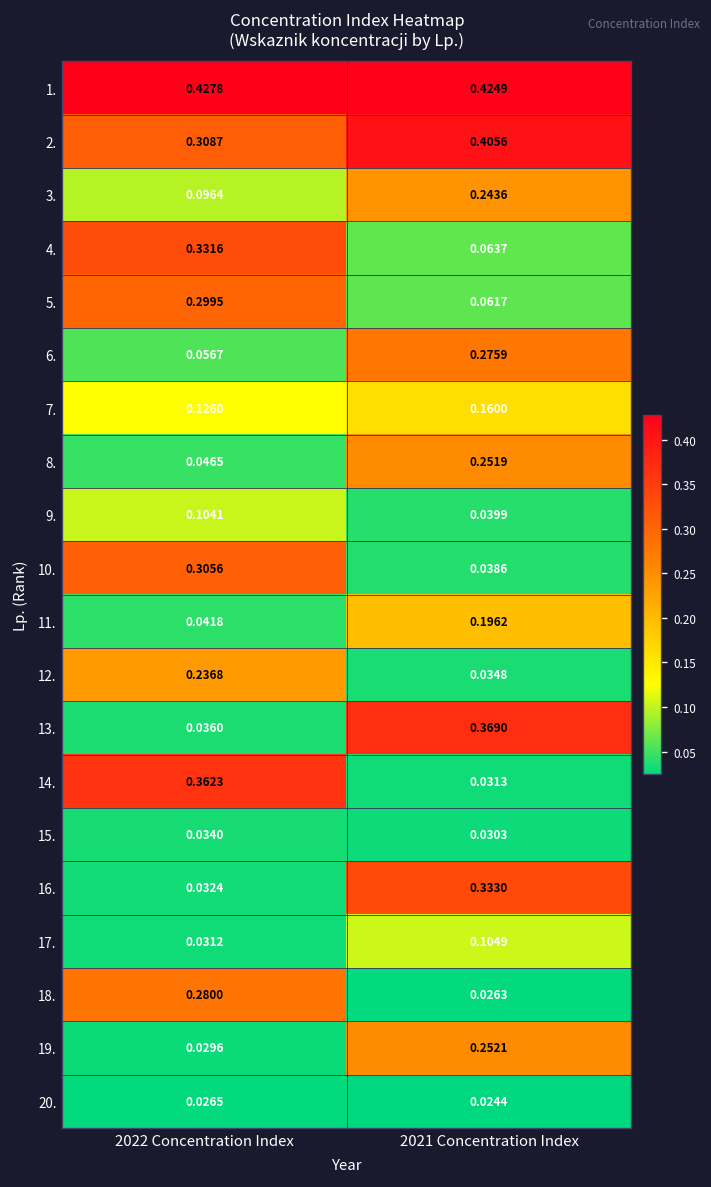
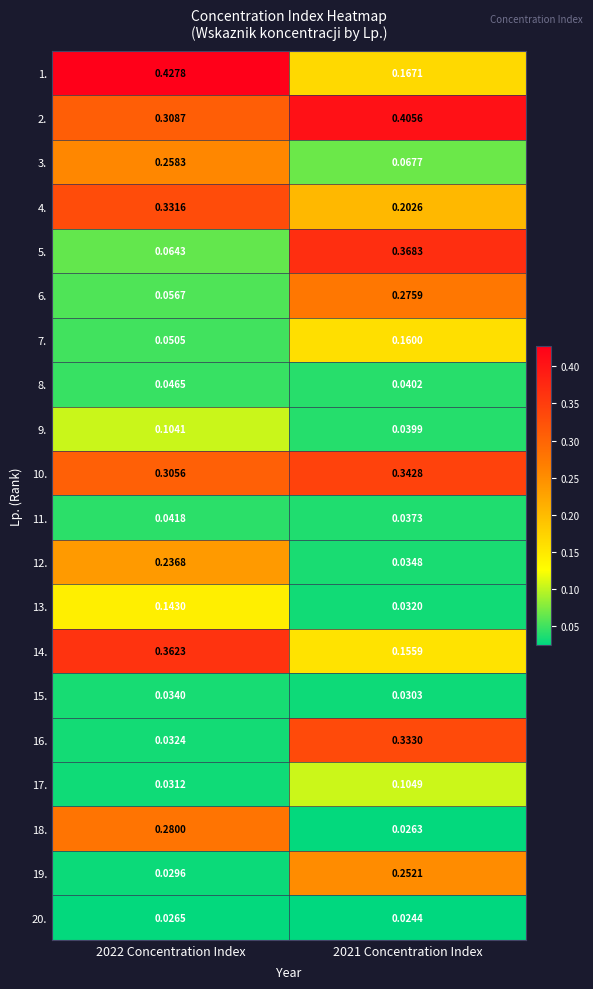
  {
    "1.": {
      "2022 Concentration Index": 0.4278,
-     "2021 Concentration Index": 0.4249
+     "2021 Concentration Index": 0.1671
    },
    "2.": {
      "2022 Concentration Index": 0.3087,
      "2021 Concentration Index": 0.4056
    },
    "3.": {
-     "2022 Concentration Index": 0.0964,
-     "2021 Concentration Index": 0.2436
+     "2022 Concentration Index": 0.2583,
+     "2021 Concentration Index": 0.0677
    },
    "4.": {
      "2022 Concentration Index": 0.3316,
-     "2021 Concentration Index": 0.0637
+     "2021 Concentration Index": 0.2026
    },
    "5.": {
-     "2022 Concentration Index": 0.2995,
-     "2021 Concentration Index": 0.0617
+     "2022 Concentration Index": 0.0643,
+     "2021 Concentration Index": 0.3683
    },
    "6.": {
      "2022 Concentration Index": 0.0567,
      "2021 Concentration Index": 0.2759
    },
    "7.": {
-     "2022 Concentration Index": 0.1260,
+     "2022 Concentration Index": 0.0505,
      "2021 Concentration Index": 0.1600
    },
    "8.": {
      "2022 Concentration Index": 0.0465,
-     "2021 Concentration Index": 0.2519
+     "2021 Concentration Index": 0.0402
    },
    "9.": {
      "2022 Concentration Index": 0.1041,
      "2021 Concentration Index": 0.0399
    },
    "10.": {
      "2022 Concentration Index": 0.3056,
-     "2021 Concentration Index": 0.0386
+     "2021 Concentration Index": 0.3428
    },
    "11.": {
      "2022 Concentration Index": 0.0418,
-     "2021 Concentration Index": 0.1962
+     "2021 Concentration Index": 0.0373
    },
    "12.": {
      "2022 Concentration Index": 0.2368,
      "2021 Concentration Index": 0.0348
    },
    "13.": {
-     "2022 Concentration Index": 0.0360,
-     "2021 Concentration Index": 0.3690
+     "2022 Concentration Index": 0.1430,
+     "2021 Concentration Index": 0.0320
    },
    "14.": {
      "2022 Concentration Index": 0.3623,
-     "2021 Concentration Index": 0.0313
+     "2021 Concentration Index": 0.1559
    },
    "15.": {
      "2022 Concentration Index": 0.0340,
      "2021 Concentration Index": 0.0303
    },
    "16.": {
      "2022 Concentration Index": 0.0324,
      "2021 Concentration Index": 0.3330
    },
    "17.": {
      "2022 Concentration Index": 0.0312,
      "2021 Concentration Index": 0.1049
    },
    "18.": {
      "2022 Concentration Index": 0.2800,
      "2021 Concentration Index": 0.0263
    },
    "19.": {
      "2022 Concentration Index": 0.0296,
      "2021 Concentration Index": 0.2521
    },
    "20.": {
      "2022 Concentration Index": 0.0265,
      "2021 Concentration Index": 0.0244
    }
  }
